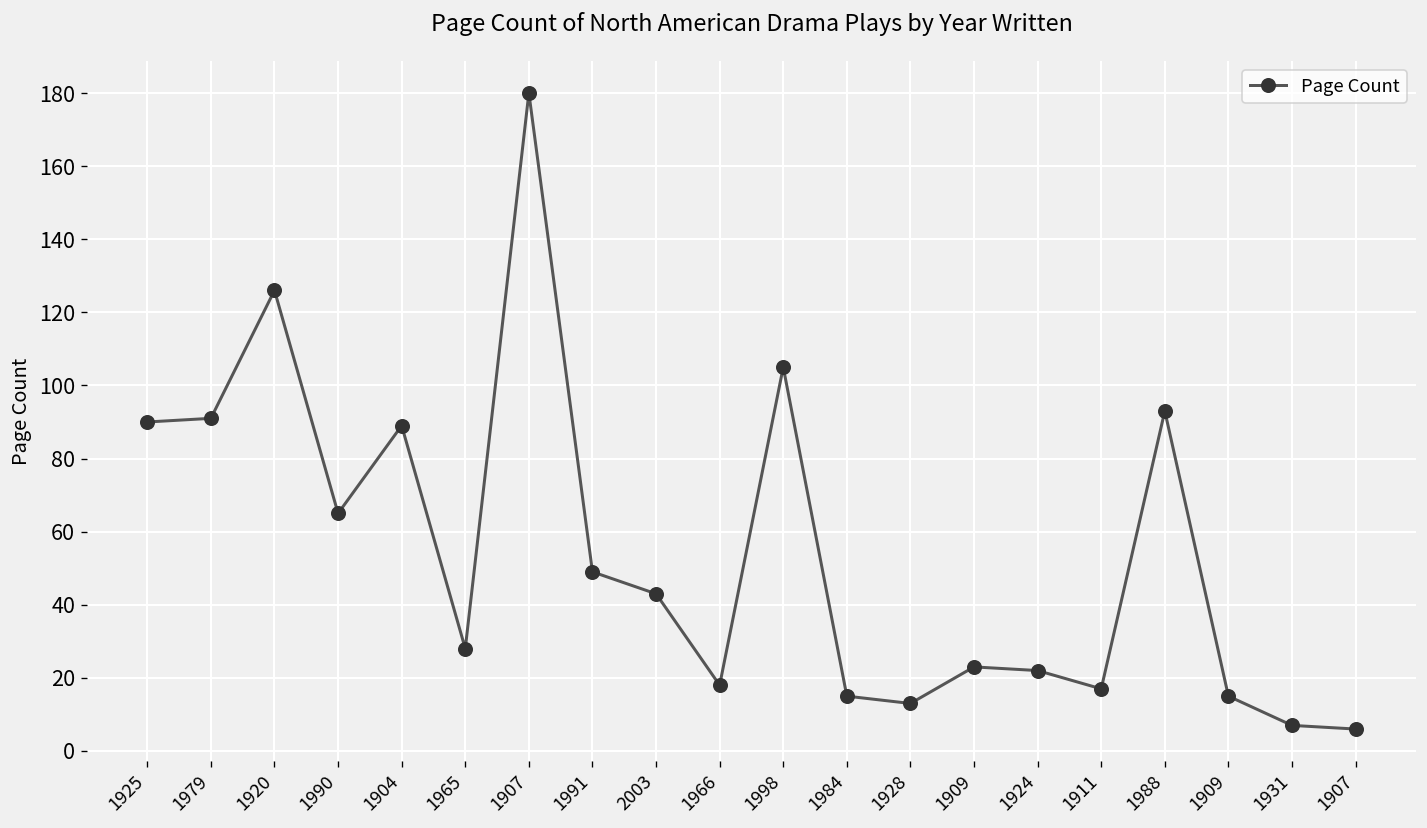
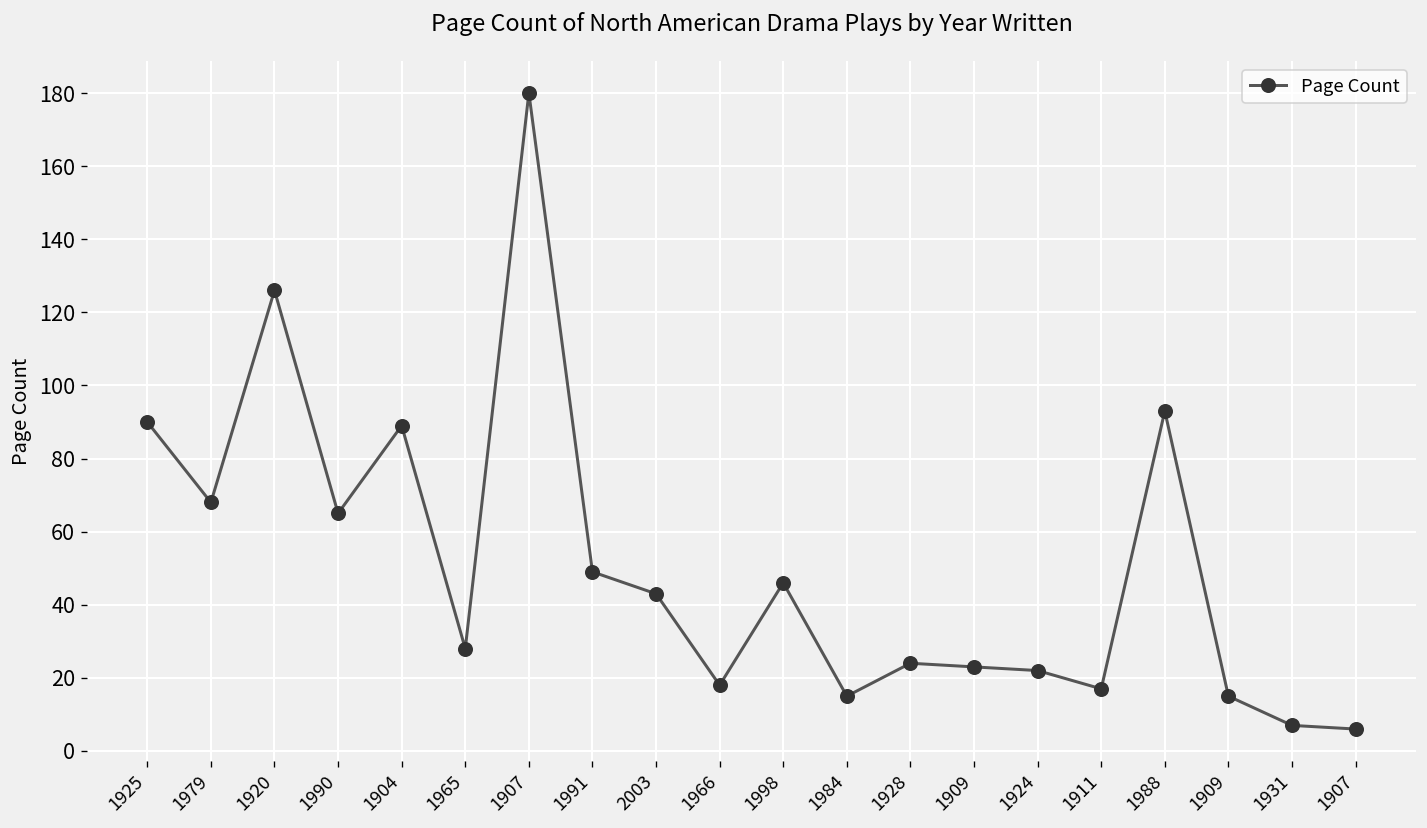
  {
    "1925": 90,
-   "1979": 91,
+   "1979": 68,
    "1920": 126,
    "1990": 65,
    "1904": 89,
    "1965": 28,
    "1991": 49,
    "2003": 43,
    "1966": 18,
-   "1998": 105,
+   "1998": 46,
    "1984": 15,
-   "1928": 13,
+   "1928": 24,
    "1924": 22,
    "1911": 17,
    "1988": 93,
    "1931": 7
  }
